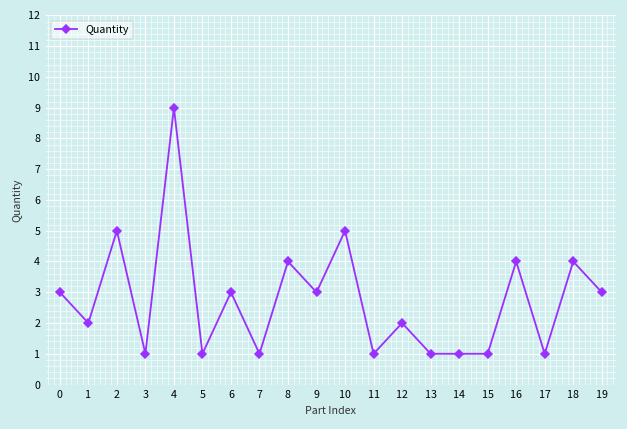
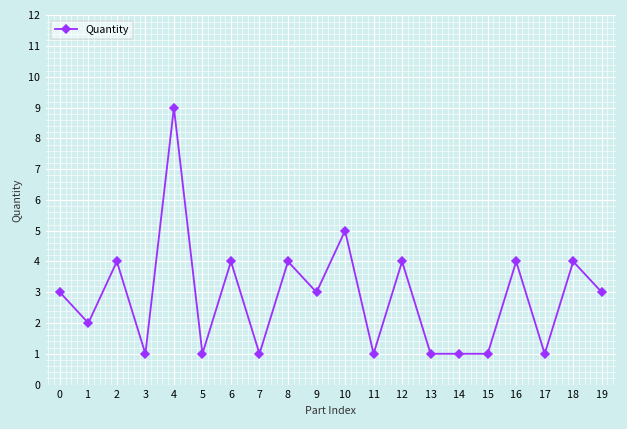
  {
    "0": 3,
    "1": 2,
-   "2": 5,
+   "2": 4,
    "3": 1,
    "4": 9,
    "5": 1,
-   "6": 3,
+   "6": 4,
    "7": 1,
    "8": 4,
    "9": 3,
    "10": 5,
    "11": 1,
-   "12": 2,
+   "12": 4,
    "13": 1,
    "14": 1,
    "15": 1,
    "16": 4,
    "17": 1,
    "18": 4,
    "19": 3
  }
